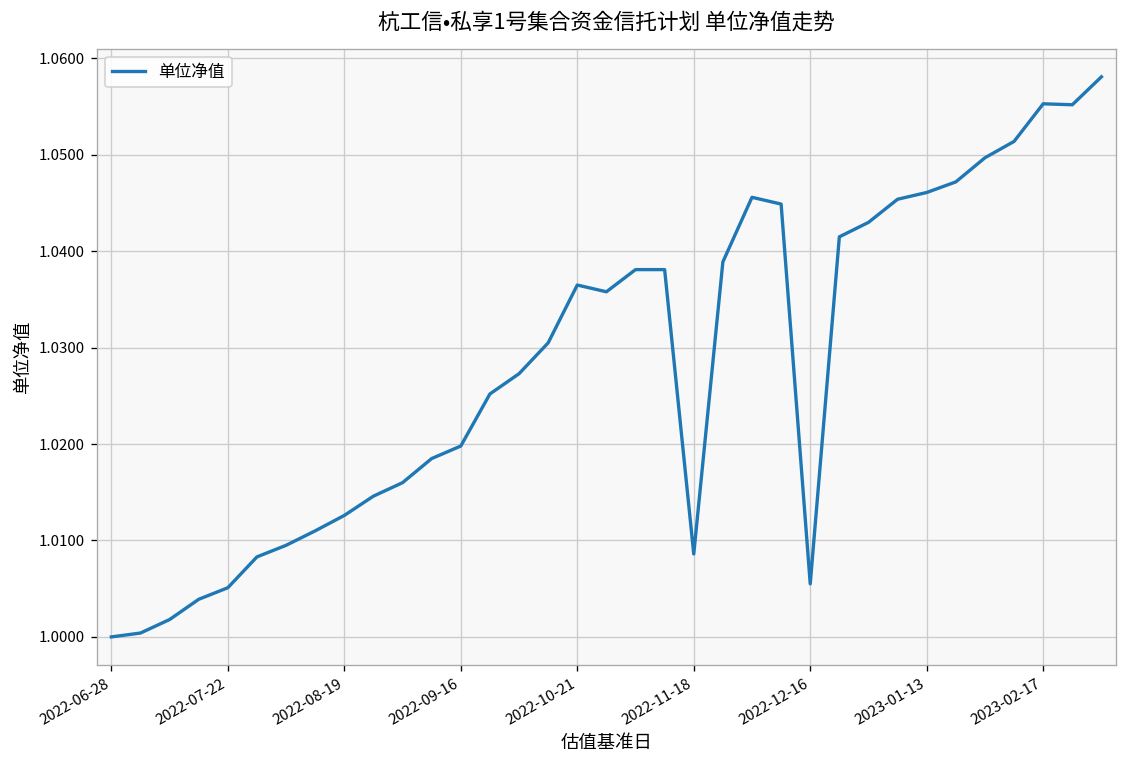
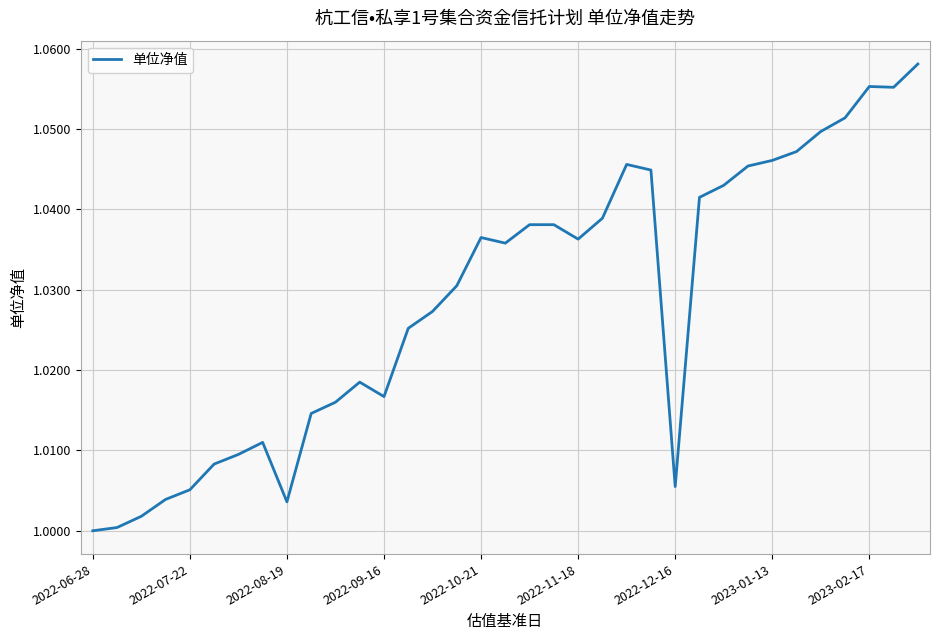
  {
    "2022-06-28": 1.000,
    "2022-07-22": 1.005,
-   "2022-08-19": 1.013,
-   "2022-09-16": 1.020,
+   "2022-08-19": 1.004,
+   "2022-09-16": 1.017,
    "2022-10-21": 1.037,
-   "2022-11-18": 1.009,
+   "2022-11-18": 1.036,
    "2022-12-16": 1.006,
    "2023-01-13": 1.046,
    "2023-02-17": 1.055
  }
